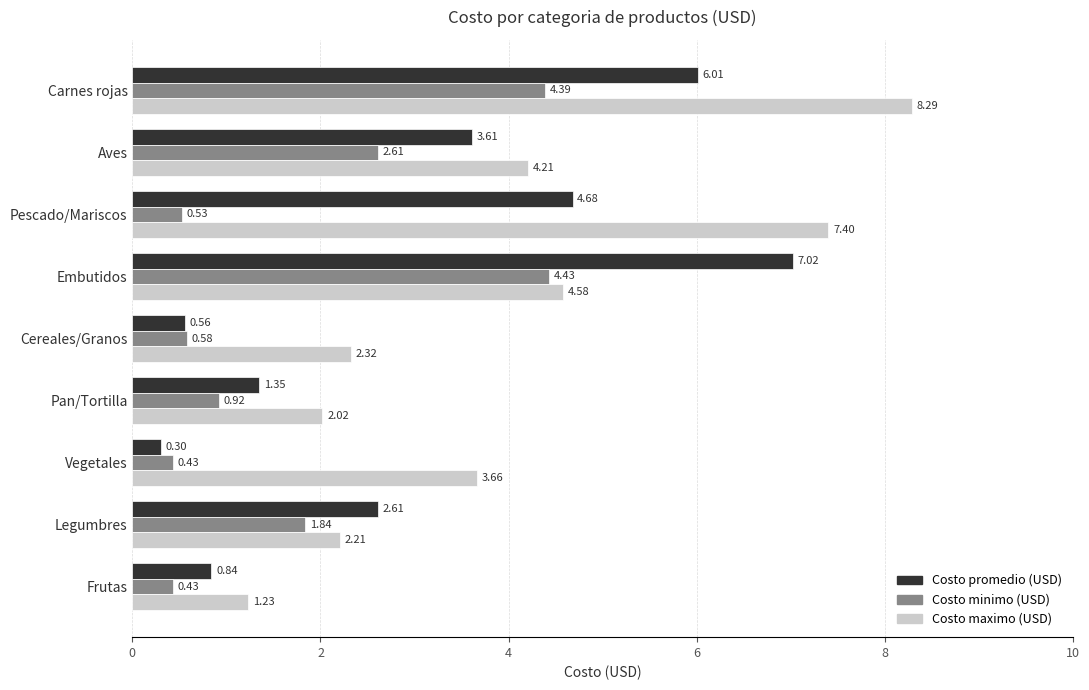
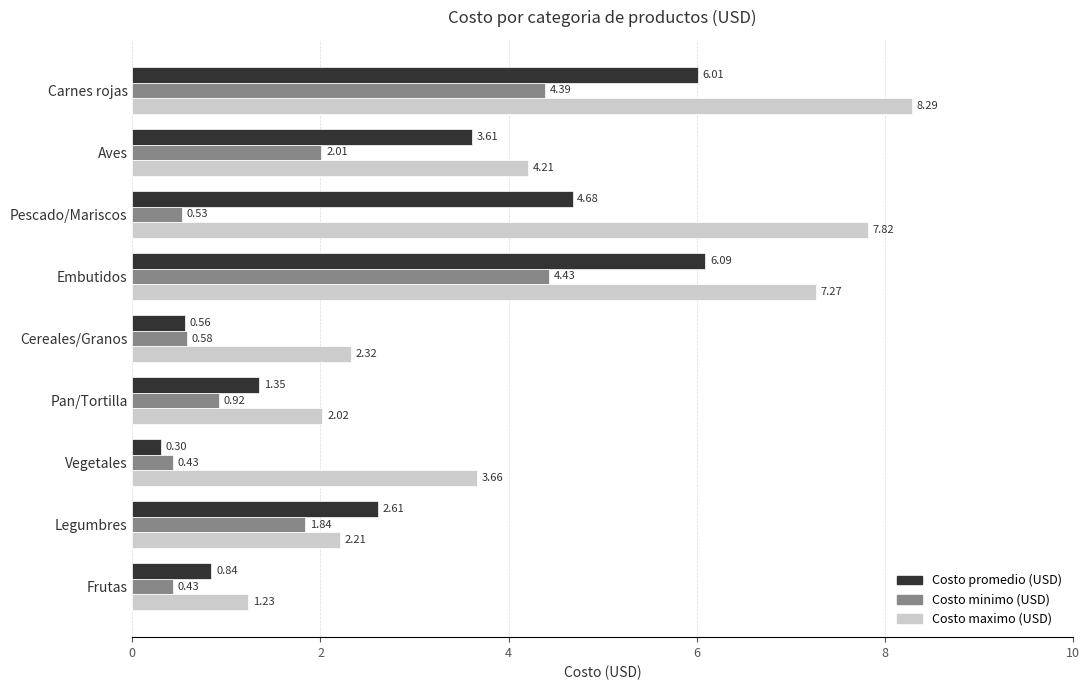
  {
    "Costo promedio (USD)": {
      "Carnes rojas": 6.01,
      "Aves": 3.61,
      "Pescado/Mariscos": 4.68,
-     "Embutidos": 7.02,
+     "Embutidos": 6.09,
      "Cereales/Granos": 0.56,
      "Pan/Tortilla": 1.35,
      "Vegetales": 0.30,
      "Legumbres": 2.61,
      "Frutas": 0.84
    },
    "Costo minimo (USD)": {
      "Carnes rojas": 4.39,
-     "Aves": 2.61,
+     "Aves": 2.01,
      "Pescado/Mariscos": 0.53,
      "Embutidos": 4.43,
      "Cereales/Granos": 0.58,
      "Pan/Tortilla": 0.92,
      "Vegetales": 0.43,
      "Legumbres": 1.84,
      "Frutas": 0.43
    },
    "Costo maximo (USD)": {
      "Carnes rojas": 8.29,
      "Aves": 4.21,
-     "Pescado/Mariscos": 7.40,
-     "Embutidos": 4.58,
+     "Pescado/Mariscos": 7.82,
+     "Embutidos": 7.27,
      "Cereales/Granos": 2.32,
      "Pan/Tortilla": 2.02,
      "Vegetales": 3.66,
      "Legumbres": 2.21,
      "Frutas": 1.23
    }
  }
